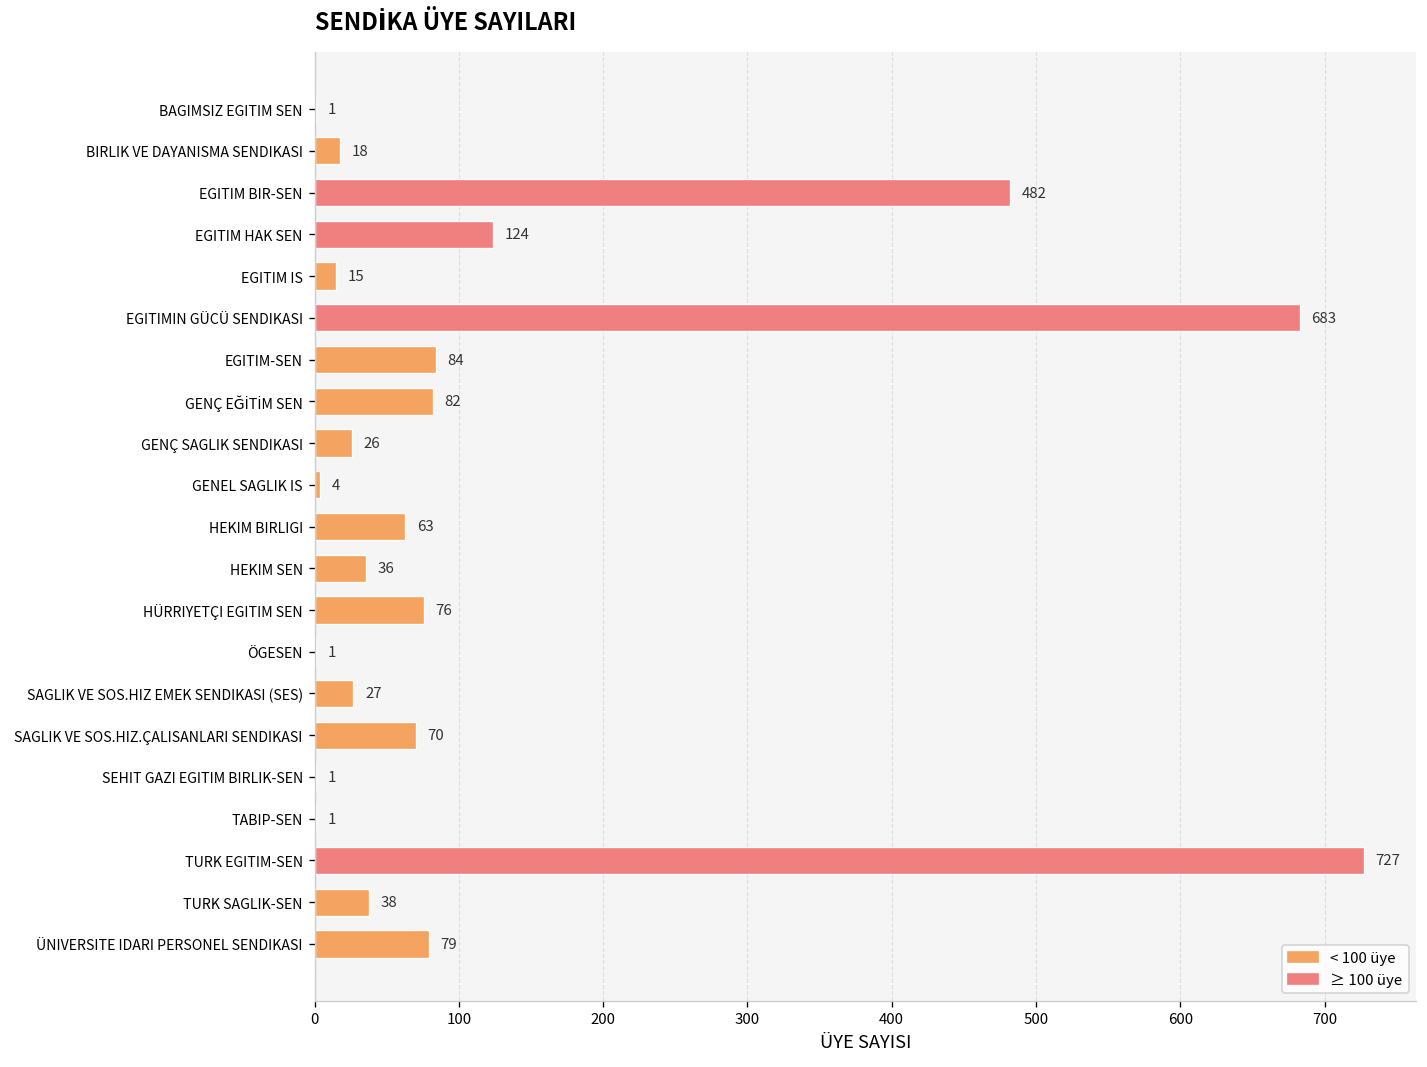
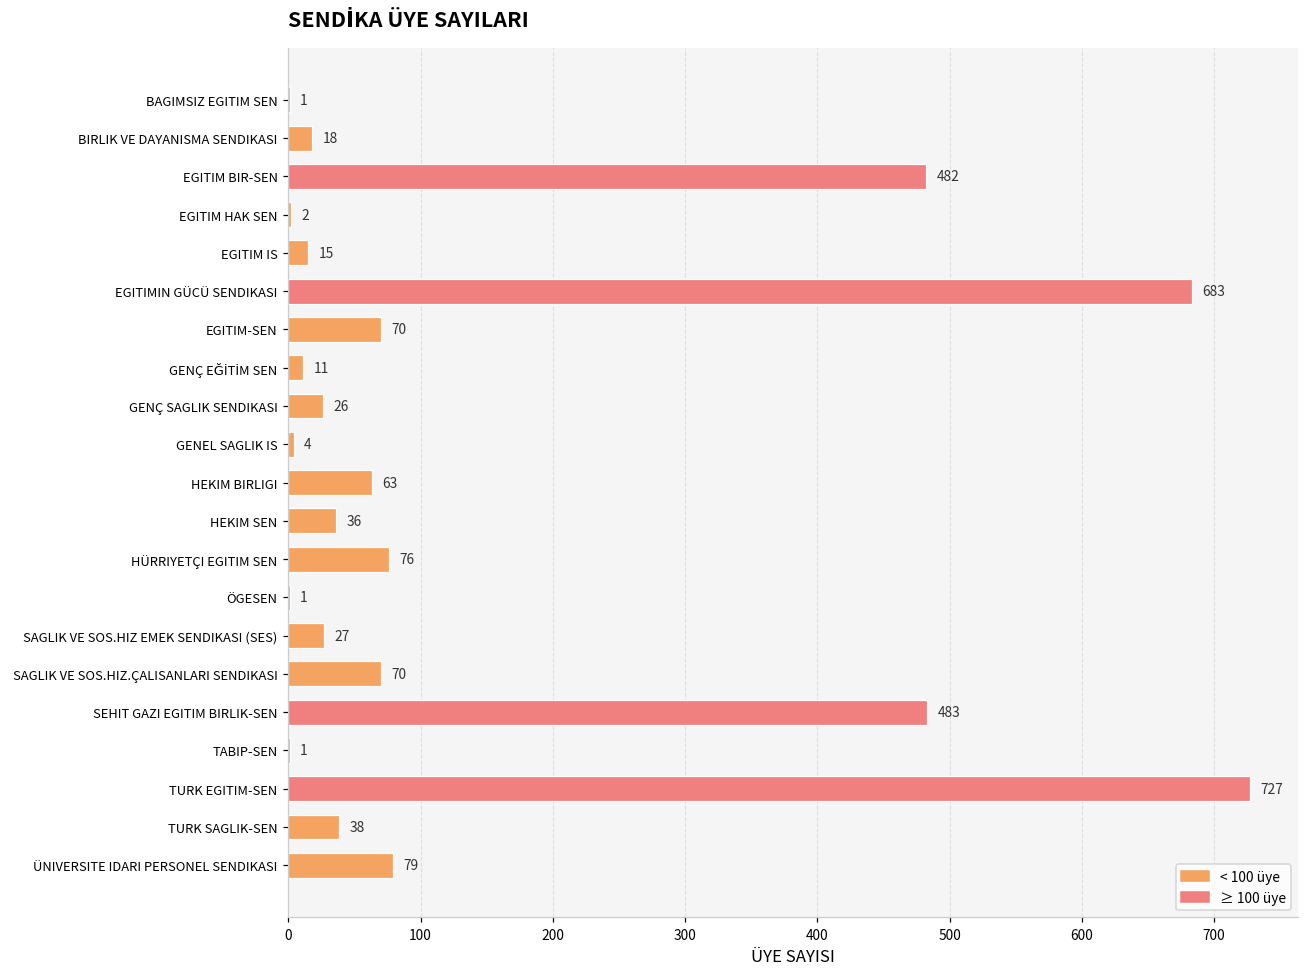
  {
    "BAGIMSIZ EGITIM SEN": 1,
    "BIRLIK VE DAYANISMA SENDIKASI": 18,
    "EGITIM BIR-SEN": 482,
-   "EGITIM HAK SEN": 124,
+   "EGITIM HAK SEN": 2,
    "EGITIM IS": 15,
    "EGITIMIN GÜCÜ SENDIKASI": 683,
-   "EGITIM-SEN": 84,
-   "GENÇ EĞİTİM SEN": 82,
+   "EGITIM-SEN": 70,
+   "GENÇ EĞİTİM SEN": 11,
    "GENÇ SAGLIK SENDIKASI": 26,
    "GENEL SAGLIK IS": 4,
    "HEKIM BIRLIGI": 63,
    "HEKIM SEN": 36,
    "HÜRRIYETÇI EGITIM SEN": 76,
    "ÖGESEN": 1,
    "SAGLIK VE SOS.HIZ EMEK SENDIKASI (SES)": 27,
    "SAGLIK VE SOS.HIZ.ÇALISANLARI SENDIKASI": 70,
-   "SEHIT GAZI EGITIM BIRLIK-SEN": 1,
+   "SEHIT GAZI EGITIM BIRLIK-SEN": 483,
    "TABIP-SEN": 1,
    "TURK EGITIM-SEN": 727,
    "TURK SAGLIK-SEN": 38,
    "ÜNIVERSITE IDARI PERSONEL SENDIKASI": 79
  }
